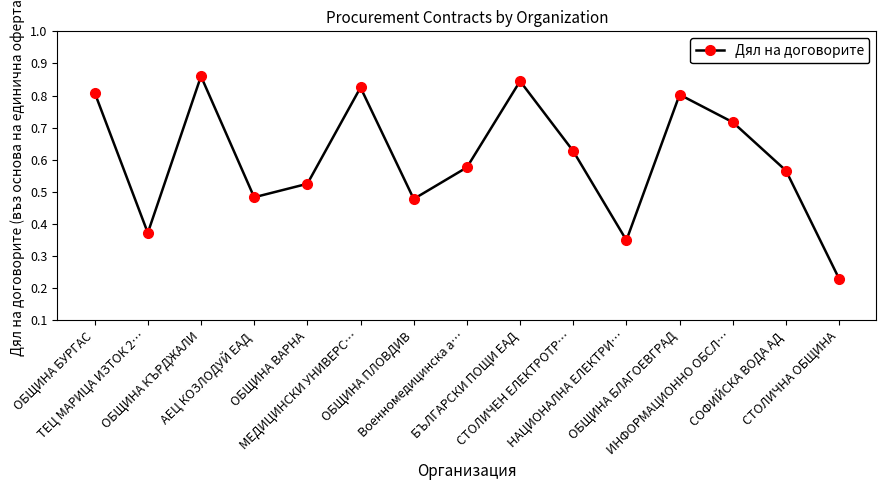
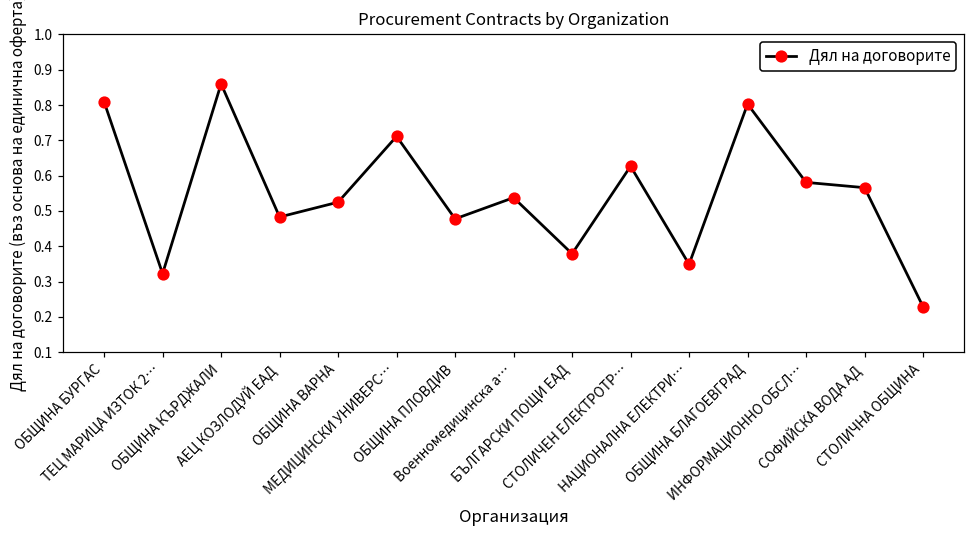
  {
    "ОБЩИНА БУРГАС": 0.81,
-   "ТЕЦ МАРИЦА ИЗТОК 2…": 0.37,
+   "ТЕЦ МАРИЦА ИЗТОК 2…": 0.32,
    "ОБЩИНА КЪРДЖАЛИ": 0.86,
    "АЕЦ КОЗЛОДУЙ ЕАД": 0.48,
    "ОБЩИНА ВАРНА": 0.52,
-   "МЕДИЦИНСКИ УНИВЕРС…": 0.83,
+   "МЕДИЦИНСКИ УНИВЕРС…": 0.71,
    "ОБЩИНА ПЛОВДИВ": 0.48,
-   "Военномедицинска а…": 0.58,
-   "БЪЛГАРСКИ ПОЩИ ЕАД": 0.84,
+   "Военномедицинска а…": 0.54,
+   "БЪЛГАРСКИ ПОЩИ ЕАД": 0.38,
    "СТОЛИЧЕН ЕЛЕКТРОТР…": 0.63,
    "НАЦИОНАЛНА ЕЛЕКТРИ…": 0.35,
    "ОБЩИНА БЛАГОЕВГРАД": 0.80,
-   "ИНФОРМАЦИОННО ОБСЛ…": 0.72,
+   "ИНФОРМАЦИОННО ОБСЛ…": 0.58,
    "СОФИЙСКА ВОДА АД": 0.57,
    "СТОЛИЧНА ОБЩИНА": 0.23
  }
